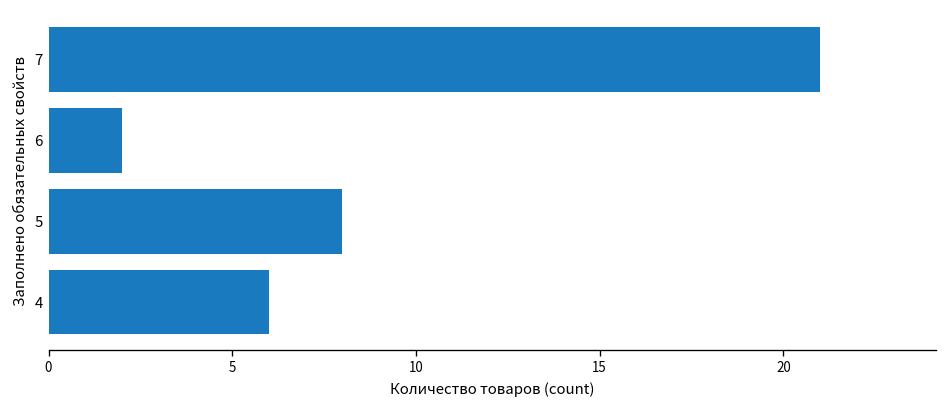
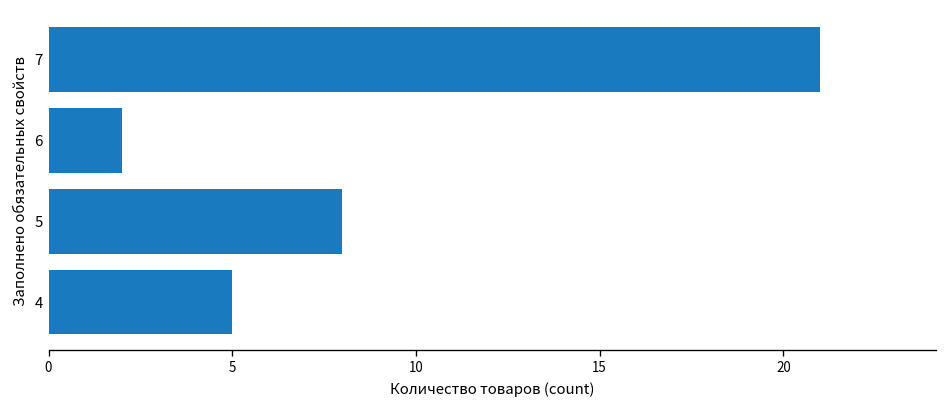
  {
    "7": 21,
    "6": 2,
    "5": 8,
-   "4": 6
+   "4": 5
  }
